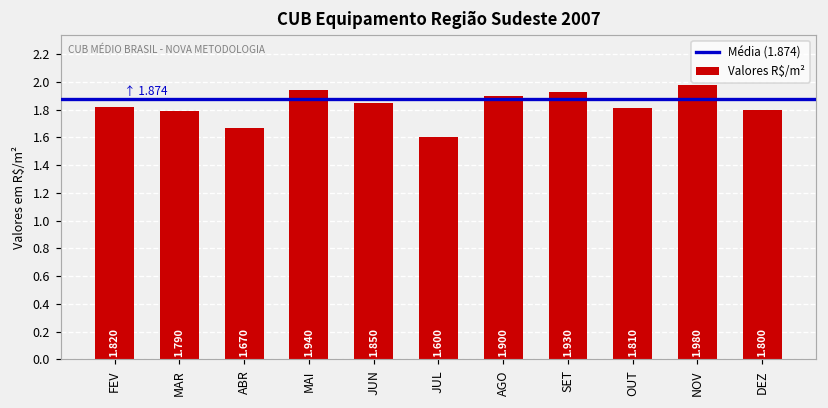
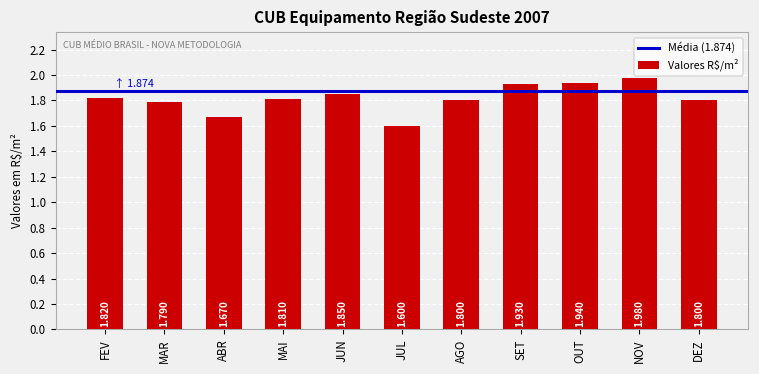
  {
    "FEV": 1.820,
    "MAR": 1.790,
    "ABR": 1.670,
-   "MAI": 1.940,
+   "MAI": 1.810,
    "JUN": 1.850,
    "JUL": 1.600,
-   "AGO": 1.900,
+   "AGO": 1.800,
    "SET": 1.930,
-   "OUT": 1.810,
+   "OUT": 1.940,
    "NOV": 1.980,
    "DEZ": 1.800
  }
